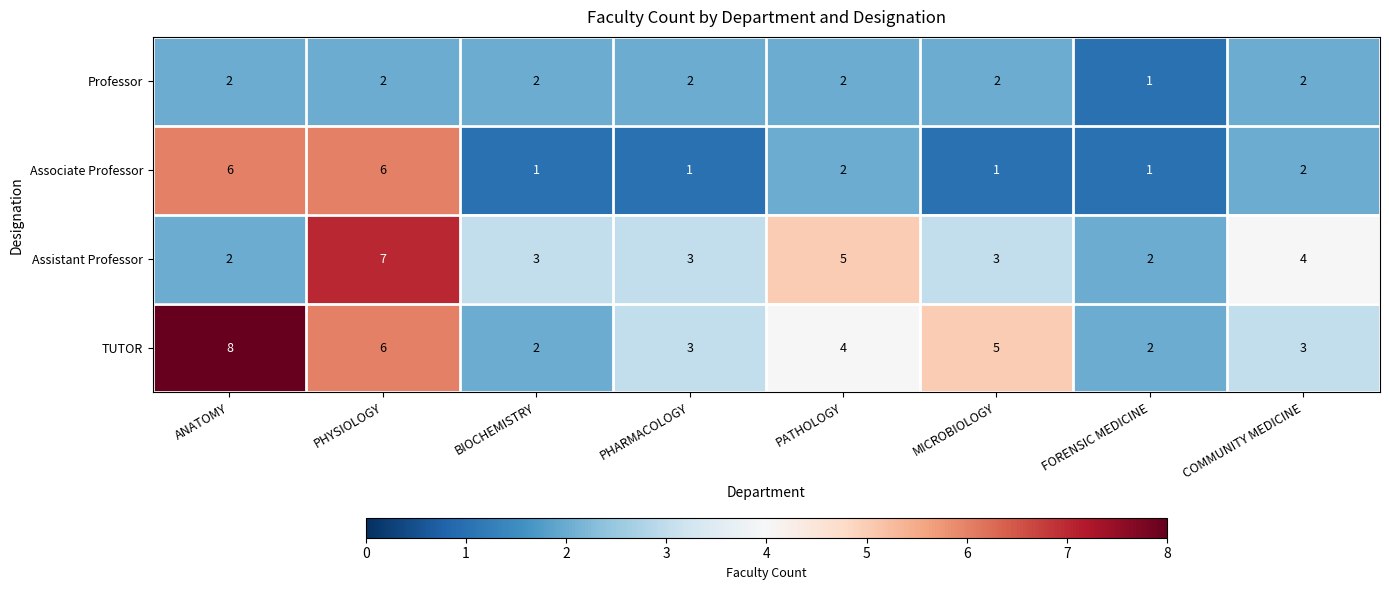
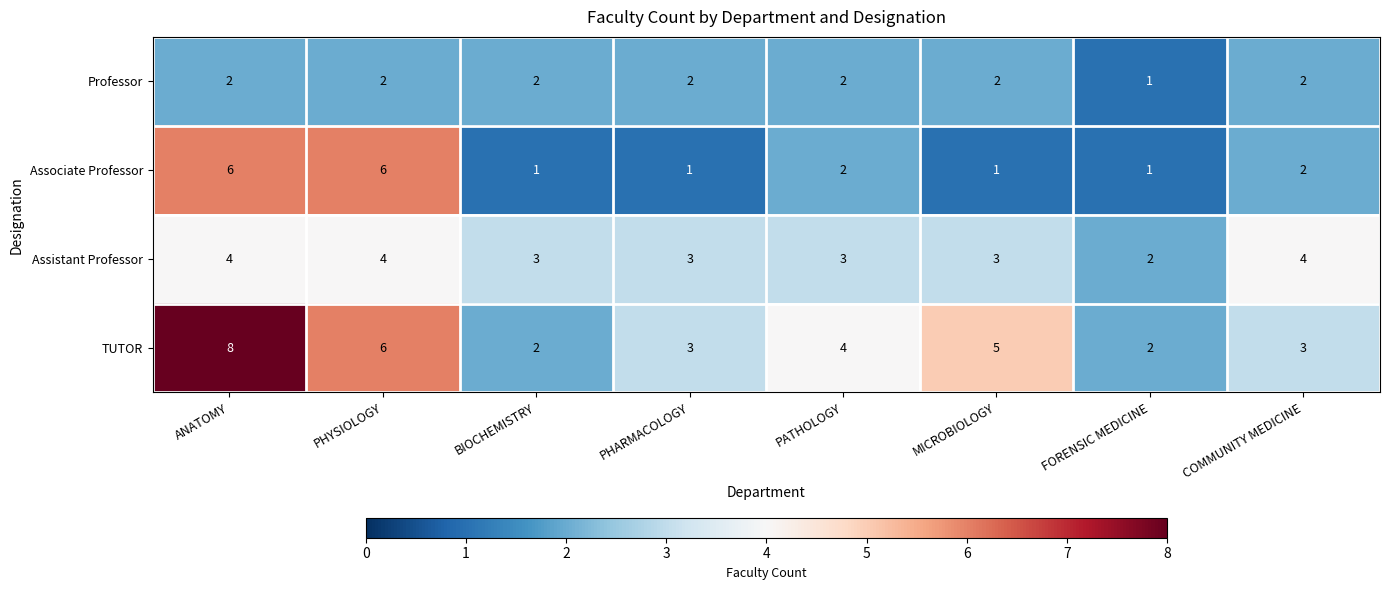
  {
    "Professor": {
      "ANATOMY": 2,
      "PHYSIOLOGY": 2,
      "BIOCHEMISTRY": 2,
      "PHARMACOLOGY": 2,
      "PATHOLOGY": 2,
      "MICROBIOLOGY": 2,
      "FORENSIC MEDICINE": 1,
      "COMMUNITY MEDICINE": 2
    },
    "Associate Professor": {
      "ANATOMY": 6,
      "PHYSIOLOGY": 6,
      "BIOCHEMISTRY": 1,
      "PHARMACOLOGY": 1,
      "PATHOLOGY": 2,
      "MICROBIOLOGY": 1,
      "FORENSIC MEDICINE": 1,
      "COMMUNITY MEDICINE": 2
    },
    "Assistant Professor": {
-     "ANATOMY": 2,
-     "PHYSIOLOGY": 7,
+     "ANATOMY": 4,
+     "PHYSIOLOGY": 4,
      "BIOCHEMISTRY": 3,
      "PHARMACOLOGY": 3,
-     "PATHOLOGY": 5,
+     "PATHOLOGY": 3,
      "MICROBIOLOGY": 3,
      "FORENSIC MEDICINE": 2,
      "COMMUNITY MEDICINE": 4
    },
    "TUTOR": {
      "ANATOMY": 8,
      "PHYSIOLOGY": 6,
      "BIOCHEMISTRY": 2,
      "PHARMACOLOGY": 3,
      "PATHOLOGY": 4,
      "MICROBIOLOGY": 5,
      "FORENSIC MEDICINE": 2,
      "COMMUNITY MEDICINE": 3
    }
  }
